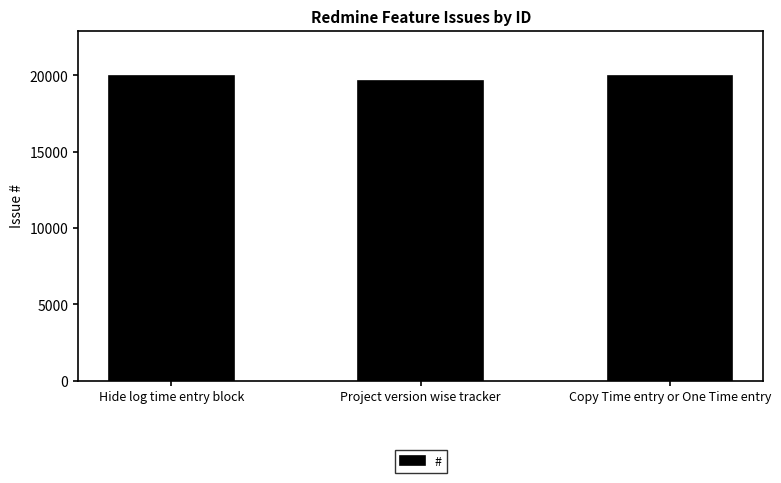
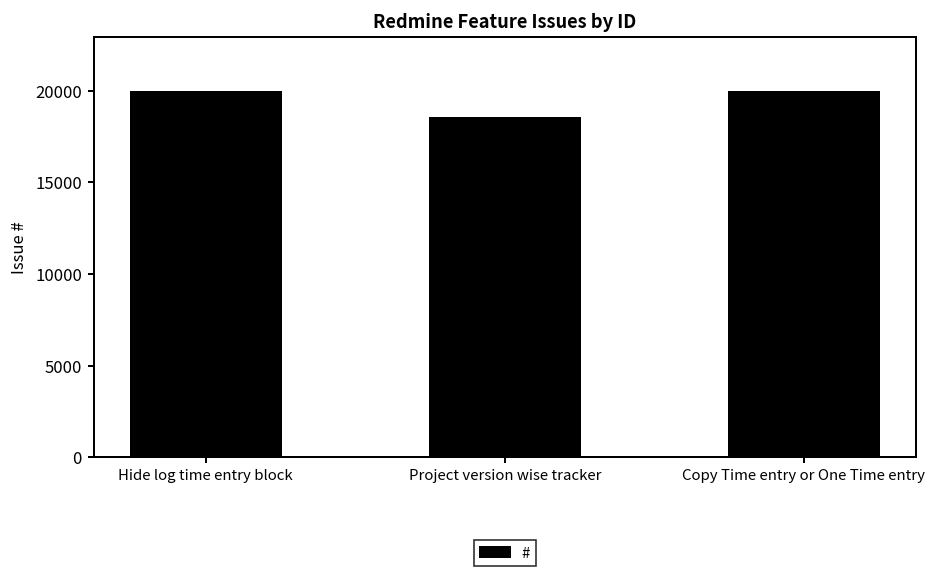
  {
    "Hide log time entry block": 19900,
-   "Project version wise tracker": 19600,
+   "Project version wise tracker": 18500,
    "Copy Time entry or One Time entry": 19900
  }
